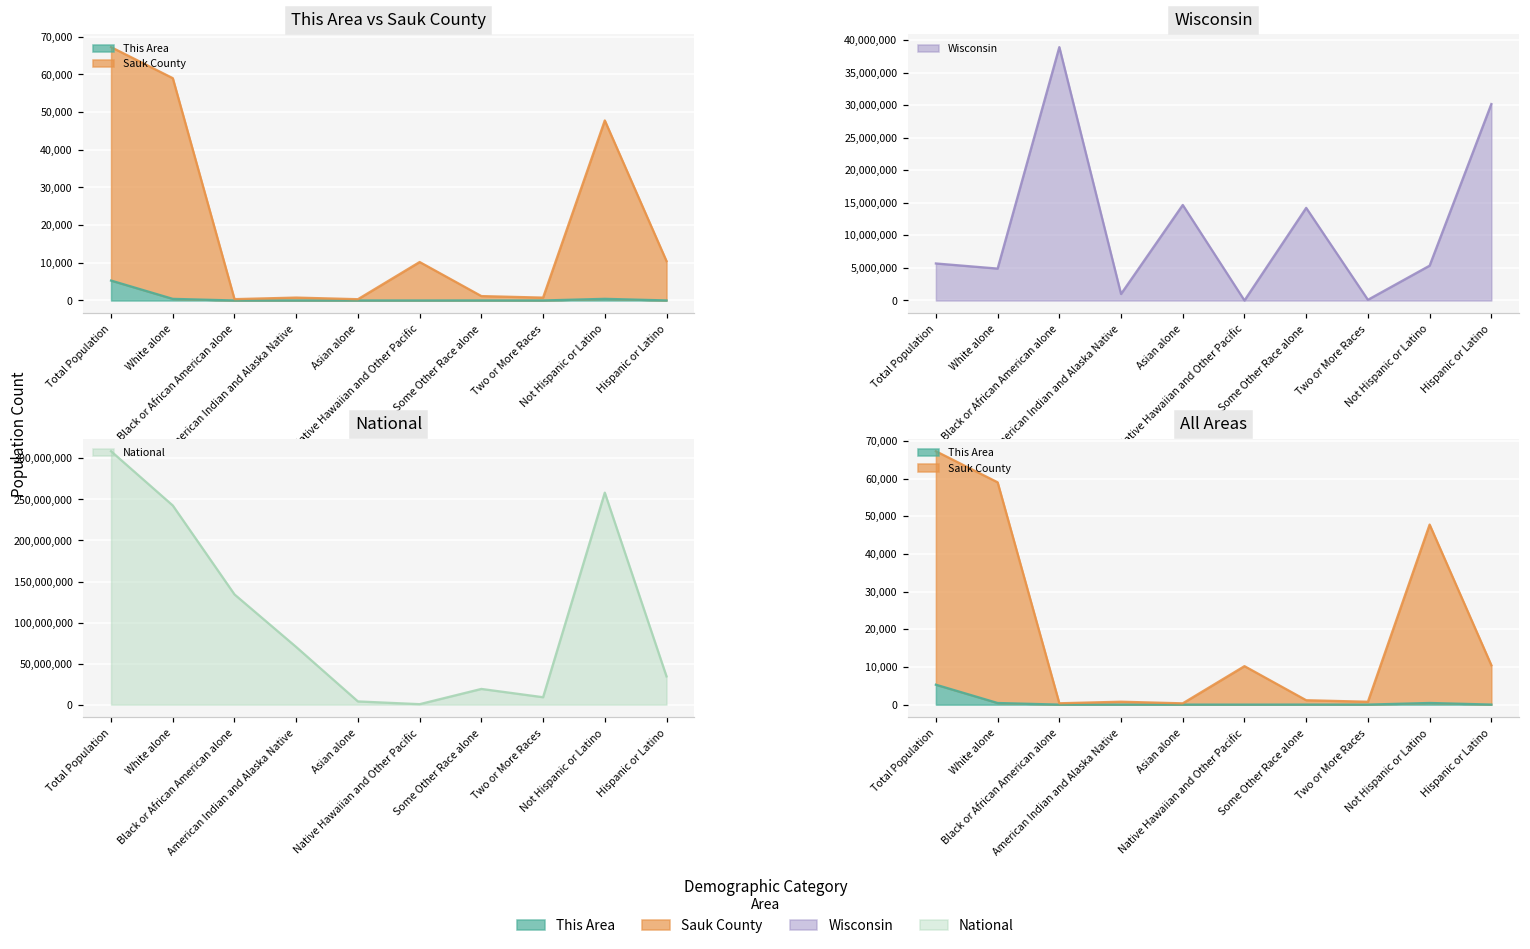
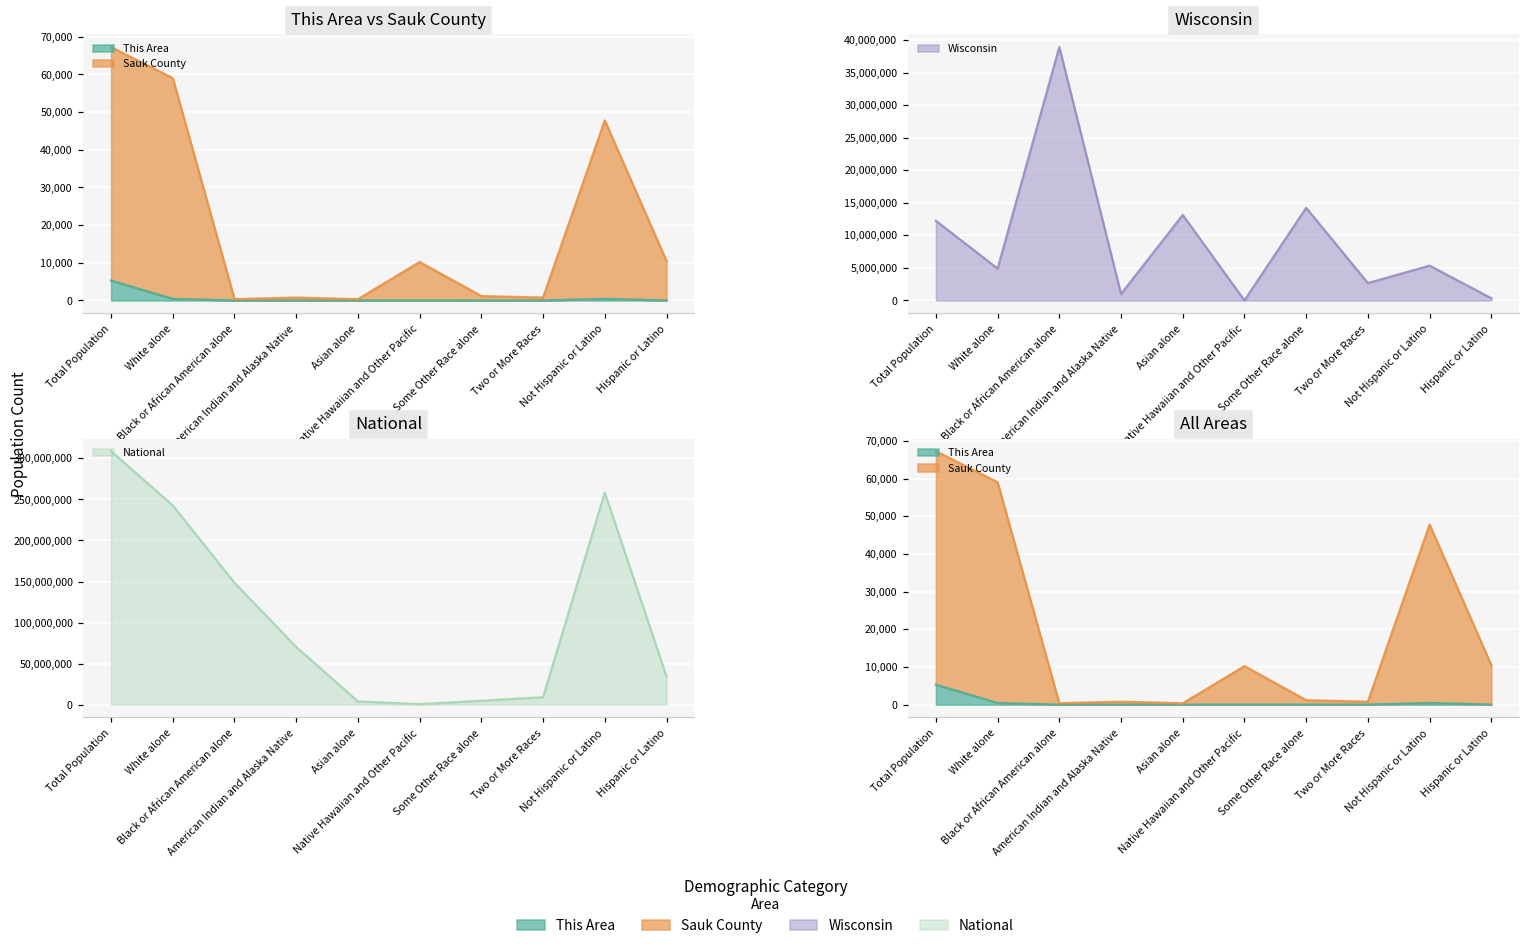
  {
    "This Area vs Sauk County": {
      "This Area": {
        "Total Population": "5,000",
        "White alone": "0",
        "American Indian and Alaska Native": "0",
        "Native Hawaiian and Other Pacific": "0",
        "Some Other Race alone": "0",
        "Two or More Races": "0",
        "Not Hispanic or Latino": "0",
        "Hispanic or Latino": "0"
      },
      "Sauk County": {
        "White alone": "59,000",
        "American Indian and Alaska Native": "1,000",
        "Native Hawaiian and Other Pacific": "10,000",
        "Some Other Race alone": "1,000",
        "Two or More Races": "1,000",
        "Hispanic or Latino": "10,000"
      }
    },
    "Wisconsin": {
-     "Total Population": "6,000,000",
+     "Total Population": "12,000,000",
      "White alone": "5,000,000",
      "Black or African American alone": "39,000,000",
      "American Indian and Alaska Native": "1,000,000",
-     "Asian alone": "15,000,000",
+     "Asian alone": "13,000,000",
      "Native Hawaiian and Other Pacific": "0",
      "Some Other Race alone": "14,000,000",
-     "Two or More Races": "0",
+     "Two or More Races": "3,000,000",
      "Not Hispanic or Latino": "5,000,000",
-     "Hispanic or Latino": "30,000,000"
+     "Hispanic or Latino": "0"
    },
    "National": {
      "Total Population": "310,000,000",
      "White alone": "240,000,000",
-     "Black or African American alone": "130,000,000",
+     "Black or African American alone": "150,000,000",
      "American Indian and Alaska Native": "70,000,000",
      "Asian alone": "0",
      "Native Hawaiian and Other Pacific": "0",
-     "Some Other Race alone": "20,000,000",
+     "Some Other Race alone": "0",
      "Two or More Races": "10,000,000",
      "Not Hispanic or Latino": "260,000,000",
      "Hispanic or Latino": "30,000,000"
    },
    "All Areas": {
      "This Area": {
        "Total Population": "5,000",
        "White alone": "0",
        "American Indian and Alaska Native": "0",
        "Native Hawaiian and Other Pacific": "0",
        "Some Other Race alone": "0",
        "Two or More Races": "0",
        "Not Hispanic or Latino": "0",
        "Hispanic or Latino": "0"
      },
      "Sauk County": {
        "White alone": "59,000",
        "American Indian and Alaska Native": "1,000",
        "Native Hawaiian and Other Pacific": "10,000",
        "Some Other Race alone": "1,000",
        "Two or More Races": "1,000",
        "Hispanic or Latino": "10,000"
      }
    }
  }
